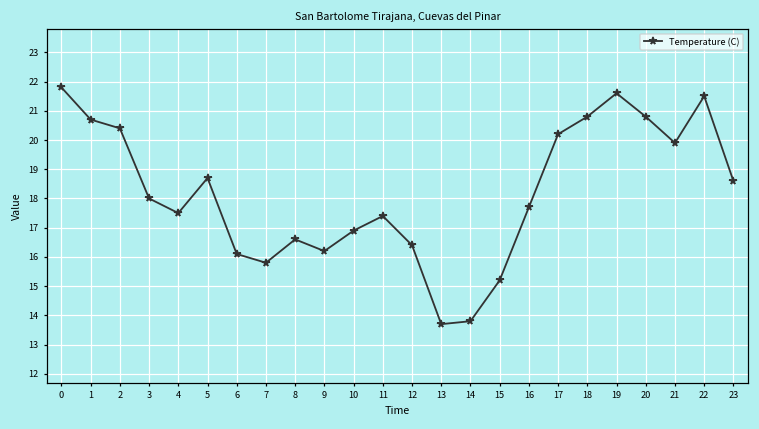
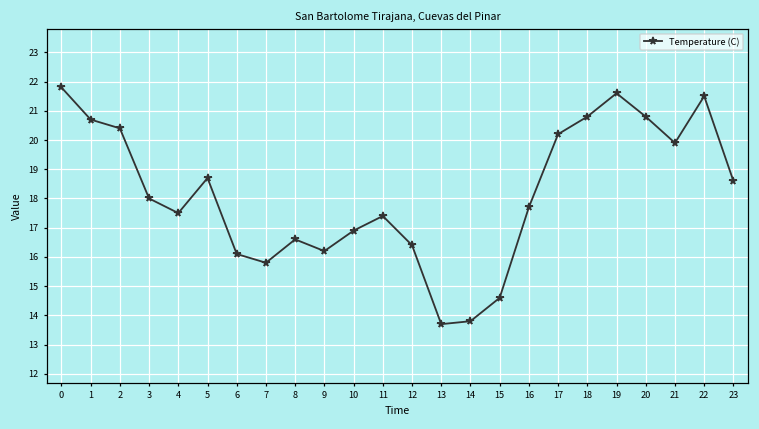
  {
    "0": 21.8,
    "1": 20.7,
    "2": 20.4,
    "3": 18.0,
    "4": 17.5,
    "5": 18.7,
    "6": 16.1,
    "7": 15.8,
    "8": 16.6,
    "9": 16.2,
    "10": 16.9,
    "11": 17.4,
    "12": 16.4,
    "13": 13.7,
    "14": 13.8,
-   "15": 15.2,
+   "15": 14.6,
    "16": 17.7,
    "17": 20.2,
    "18": 20.8,
    "19": 21.6,
    "20": 20.8,
    "21": 19.9,
    "22": 21.5,
    "23": 18.6
  }
